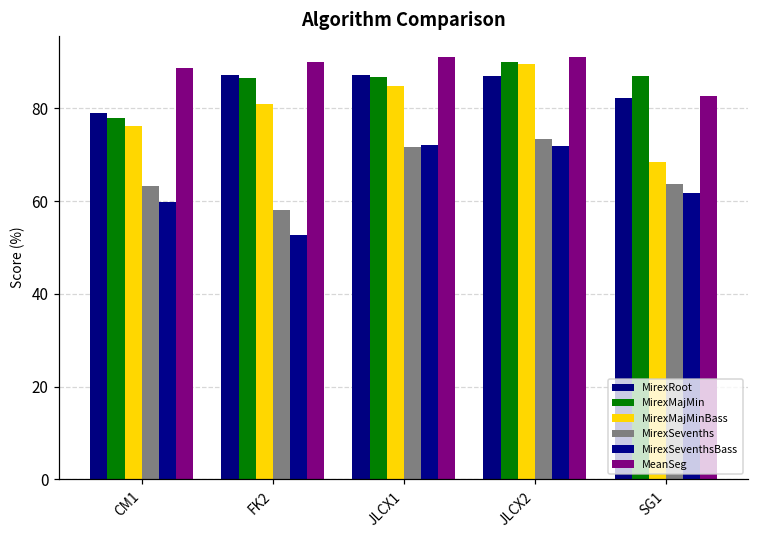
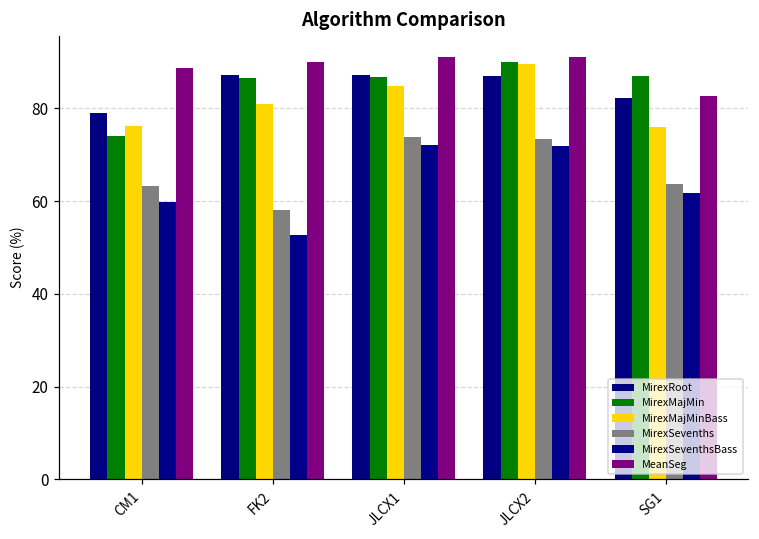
  {
    "MirexMajMin": {
-     "CM1": 78,
+     "CM1": 74,
      "FK2": 87,
      "JLCX1": 87,
      "JLCX2": 90,
      "SG1": 87
    },
    "MirexMajMinBass": {
      "CM1": 76,
      "FK2": 81,
      "JLCX1": 85,
      "JLCX2": 90,
-     "SG1": 68
+     "SG1": 76
    },
    "MirexSevenths": {
      "CM1": 63,
      "FK2": 58,
-     "JLCX1": 72,
+     "JLCX1": 74,
      "JLCX2": 74,
      "SG1": 64
    },
    "MeanSeg": {
      "CM1": 89,
      "FK2": 90,
      "JLCX1": 91,
      "JLCX2": 91,
      "SG1": 83
    }
  }
